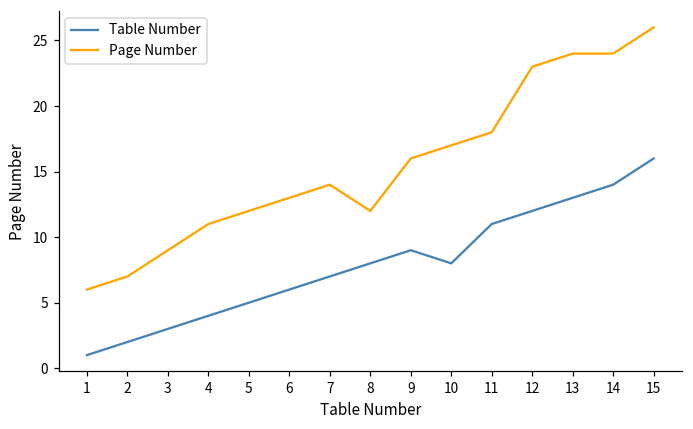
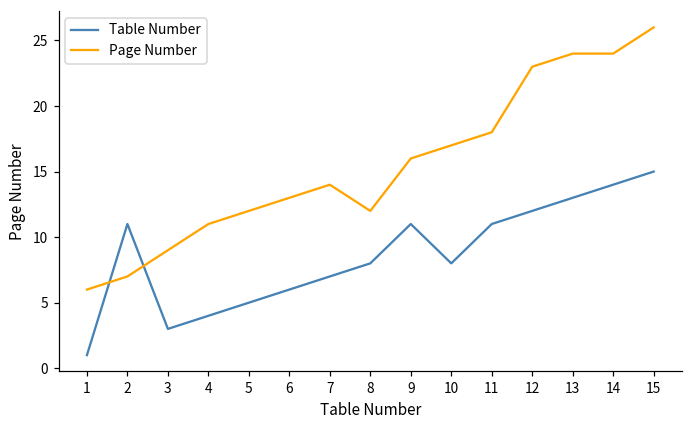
  {
    "Table Number": {
      "1": 1,
-     "2": 2,
+     "2": 11,
      "3": 3,
      "4": 4,
      "5": 5,
      "6": 6,
      "7": 7,
      "8": 8,
-     "9": 9,
+     "9": 11,
      "10": 8,
      "11": 11,
      "12": 12,
      "13": 13,
      "14": 14,
-     "15": 16
+     "15": 15
    },
    "Page Number": {
      "1": 6,
      "2": 7,
      "3": 9,
      "4": 11,
      "5": 12,
      "6": 13,
      "7": 14,
      "8": 12,
      "9": 16,
      "10": 17,
      "11": 18,
      "12": 23,
      "13": 24,
      "14": 24,
      "15": 26
    }
  }
